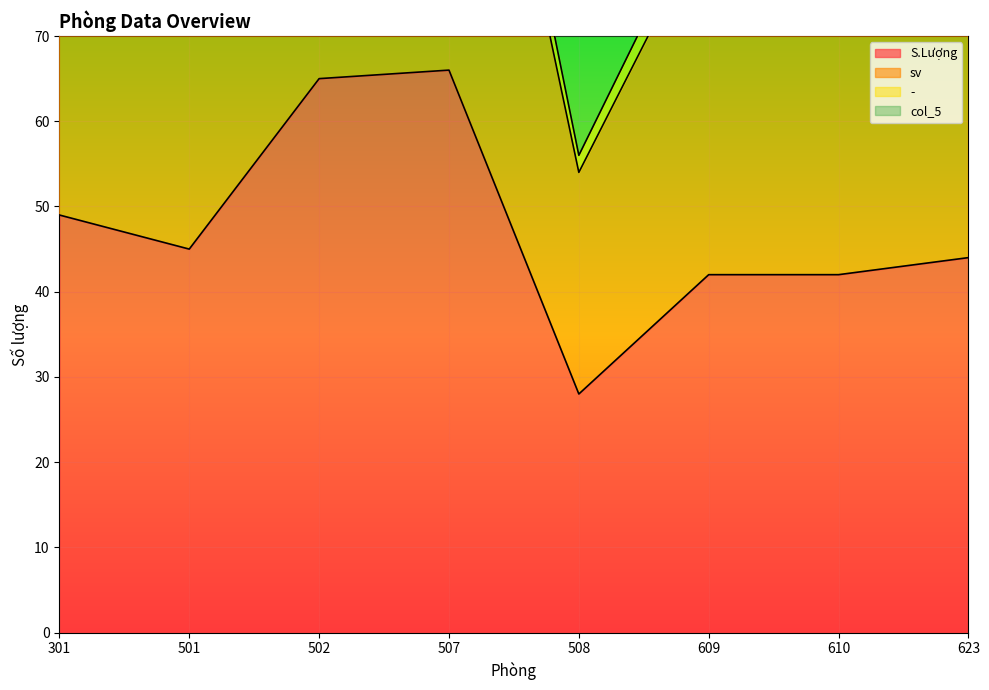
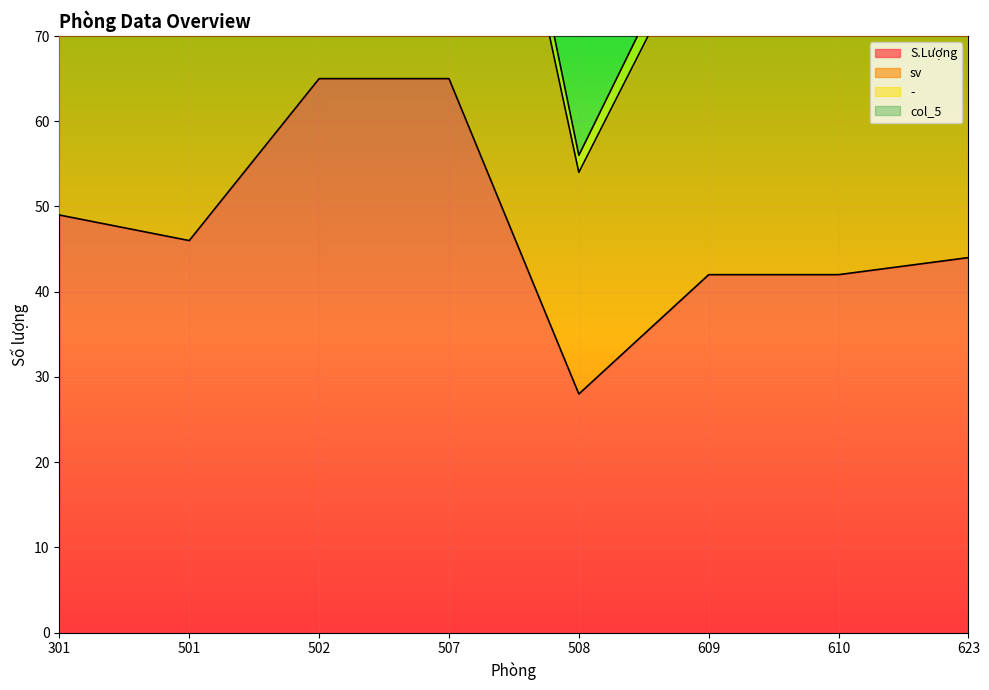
  {
    "S.Lượng": {
      "301": 49,
-     "501": 45,
+     "501": 46,
      "502": 65,
-     "507": 66,
+     "507": 65,
      "508": 28,
      "609": 42,
      "610": 42,
      "623": 44
    }
  }
